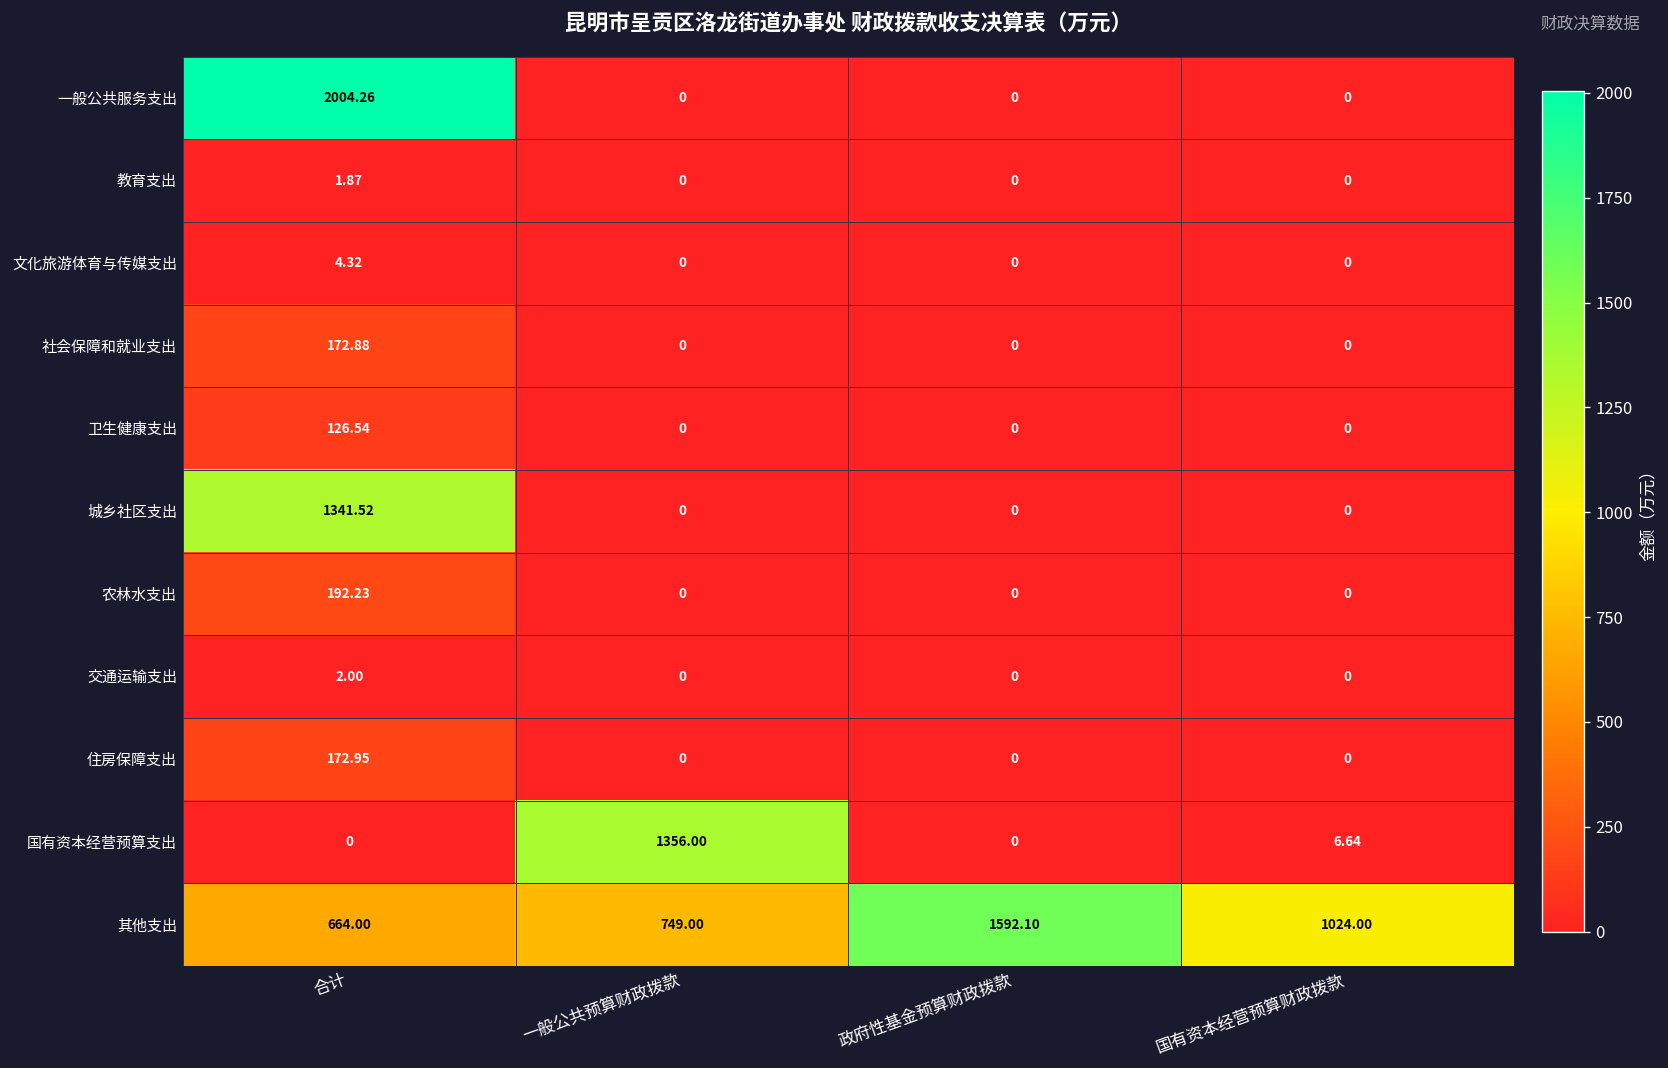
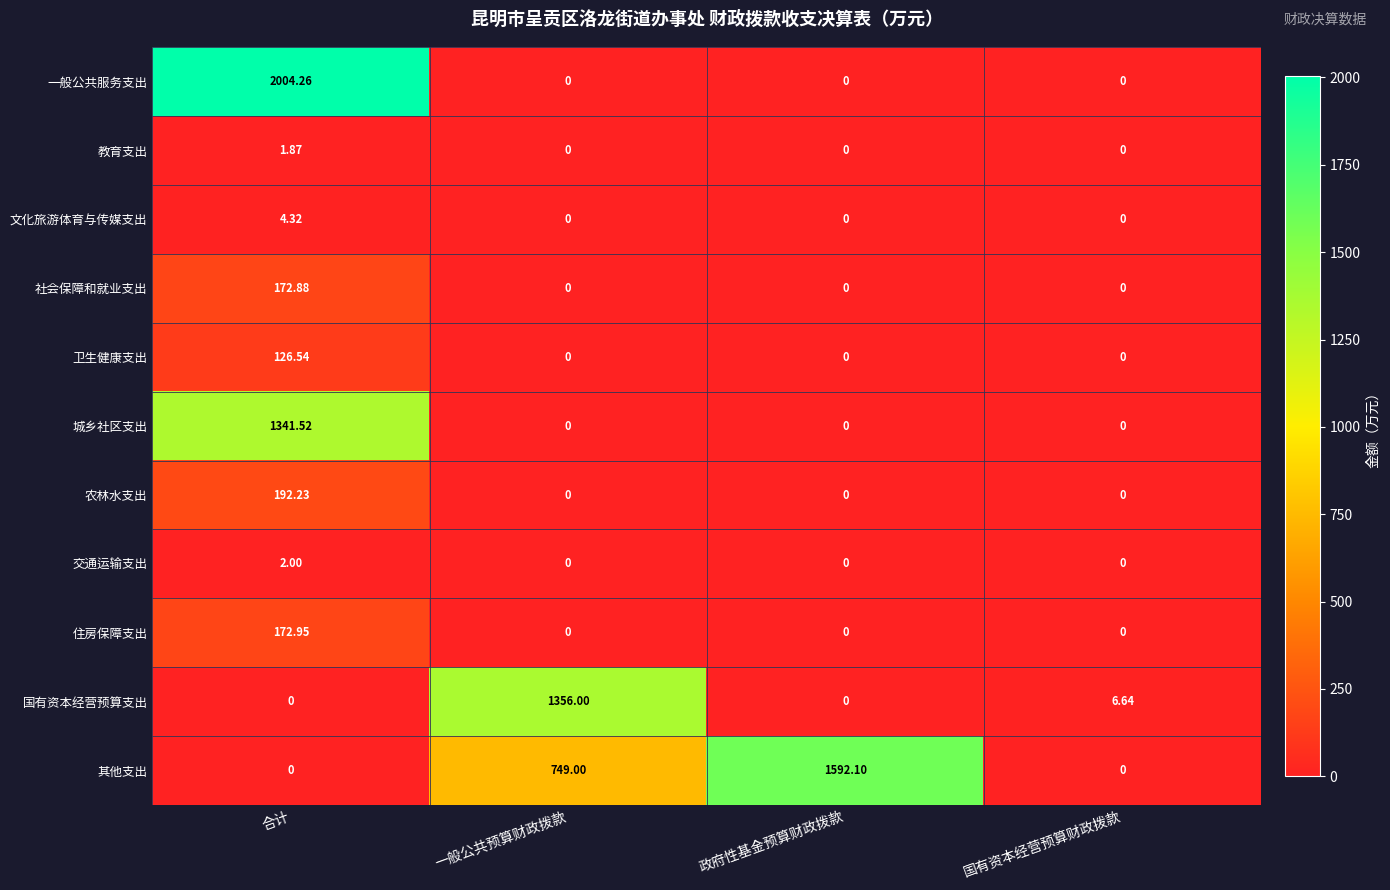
  {
    "一般公共服务支出": {
      "合计": 2004.26,
      "一般公共预算财政拨款": 0,
      "政府性基金预算财政拨款": 0,
      "国有资本经营预算财政拨款": 0
    },
    "教育支出": {
      "合计": 1.87,
      "一般公共预算财政拨款": 0,
      "政府性基金预算财政拨款": 0,
      "国有资本经营预算财政拨款": 0
    },
    "文化旅游体育与传媒支出": {
      "合计": 4.32,
      "一般公共预算财政拨款": 0,
      "政府性基金预算财政拨款": 0,
      "国有资本经营预算财政拨款": 0
    },
    "社会保障和就业支出": {
      "合计": 172.88,
      "一般公共预算财政拨款": 0,
      "政府性基金预算财政拨款": 0,
      "国有资本经营预算财政拨款": 0
    },
    "卫生健康支出": {
      "合计": 126.54,
      "一般公共预算财政拨款": 0,
      "政府性基金预算财政拨款": 0,
      "国有资本经营预算财政拨款": 0
    },
    "城乡社区支出": {
      "合计": 1341.52,
      "一般公共预算财政拨款": 0,
      "政府性基金预算财政拨款": 0,
      "国有资本经营预算财政拨款": 0
    },
    "农林水支出": {
      "合计": 192.23,
      "一般公共预算财政拨款": 0,
      "政府性基金预算财政拨款": 0,
      "国有资本经营预算财政拨款": 0
    },
    "交通运输支出": {
      "合计": 2.00,
      "一般公共预算财政拨款": 0,
      "政府性基金预算财政拨款": 0,
      "国有资本经营预算财政拨款": 0
    },
    "住房保障支出": {
      "合计": 172.95,
      "一般公共预算财政拨款": 0,
      "政府性基金预算财政拨款": 0,
      "国有资本经营预算财政拨款": 0
    },
    "国有资本经营预算支出": {
      "合计": 0,
      "一般公共预算财政拨款": 1356.00,
      "政府性基金预算财政拨款": 0,
      "国有资本经营预算财政拨款": 6.64
    },
    "其他支出": {
-     "合计": 664.00,
+     "合计": 0,
      "一般公共预算财政拨款": 749.00,
      "政府性基金预算财政拨款": 1592.10,
-     "国有资本经营预算财政拨款": 1024.00
+     "国有资本经营预算财政拨款": 0
    }
  }
